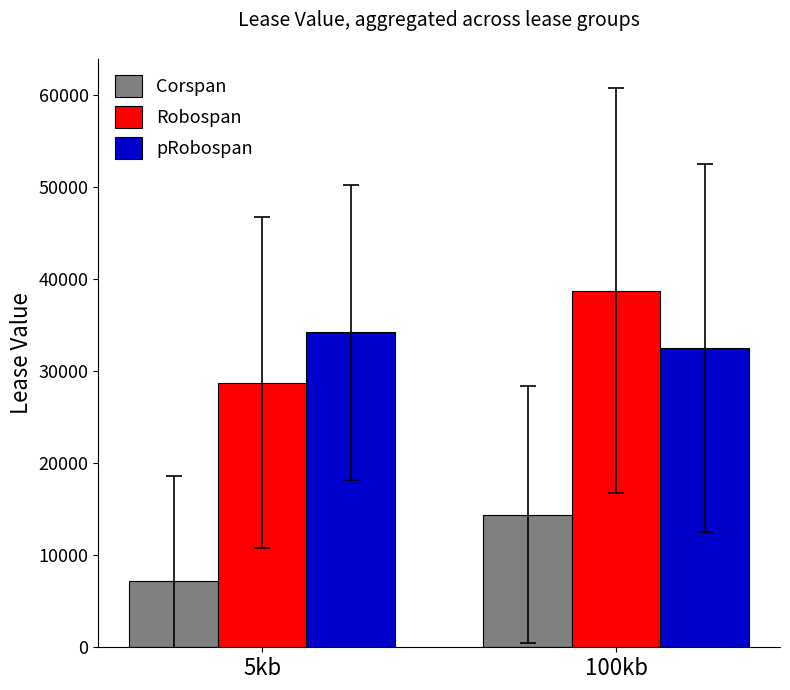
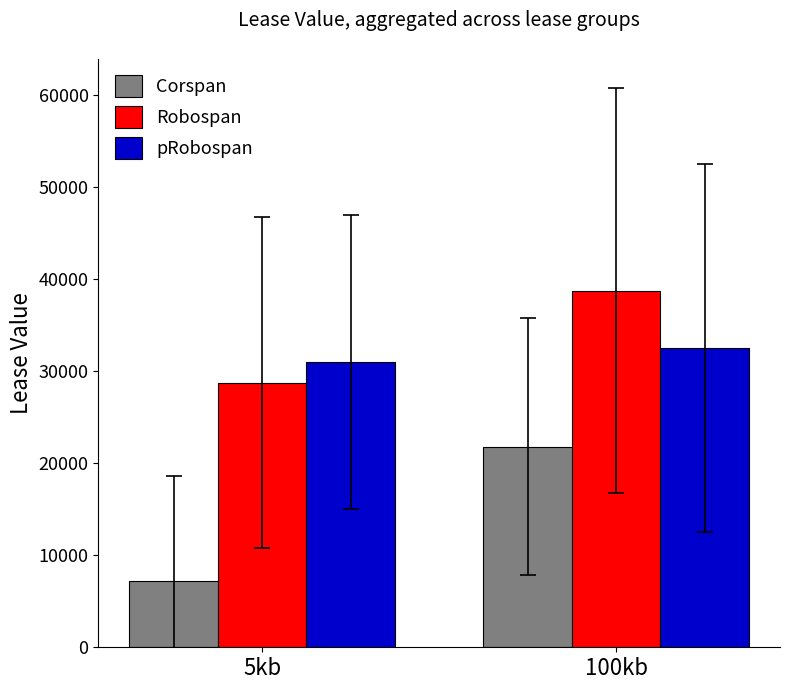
  {
    "Corspan": {
      "5kb": 7000,
-     "100kb": 14000
+     "100kb": 22000
    },
    "Robospan": {
      "5kb": 29000,
      "100kb": 39000
    },
    "pRobospan": {
-     "5kb": 34000,
+     "5kb": 31000,
      "100kb": 33000
    }
  }
